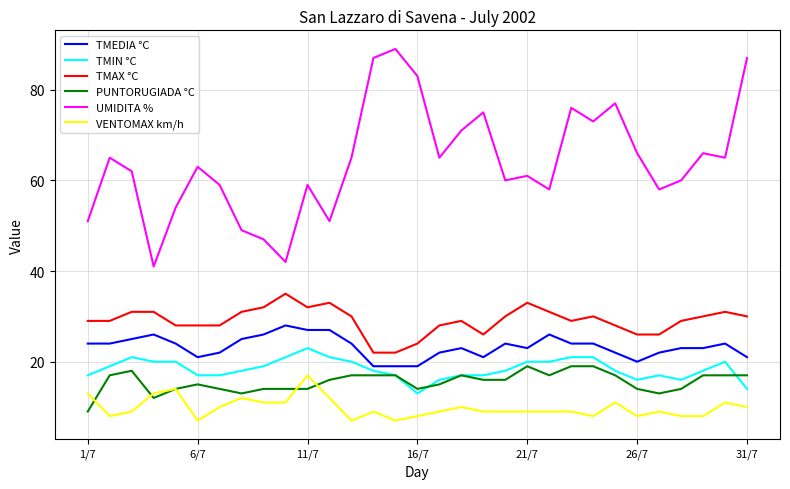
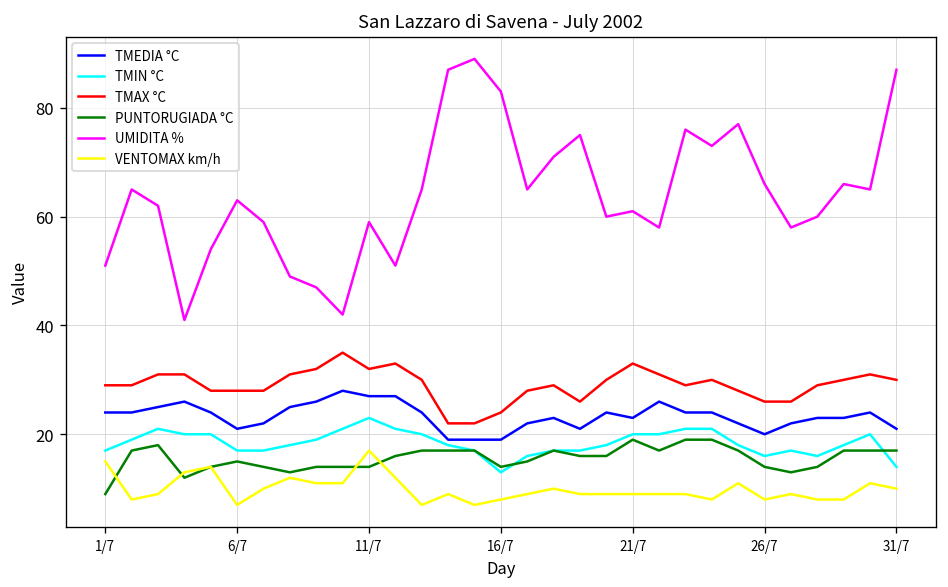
  {
    "TMEDIA °C": {
      "1/7": 24,
      "6/7": 21,
      "11/7": 27,
      "16/7": 19,
      "21/7": 23,
      "26/7": 20,
      "31/7": 21
    },
    "TMIN °C": {
      "1/7": 17,
      "6/7": 17,
      "11/7": 23,
      "16/7": 13,
      "21/7": 20,
      "26/7": 16,
      "31/7": 14
    },
    "TMAX °C": {
      "1/7": 29,
      "6/7": 28,
      "11/7": 32,
      "16/7": 24,
      "21/7": 33,
      "26/7": 26,
      "31/7": 30
    },
    "PUNTORUGIADA °C": {
      "1/7": 9,
      "6/7": 15,
      "11/7": 14,
      "16/7": 14,
      "21/7": 19,
      "26/7": 14,
      "31/7": 17
    },
    "UMIDITA %": {
      "1/7": 51,
      "6/7": 63,
      "11/7": 59,
      "16/7": 83,
      "21/7": 61,
      "26/7": 66,
      "31/7": 87
    },
    "VENTOMAX km/h": {
-     "1/7": 13,
+     "1/7": 15,
      "6/7": 7,
      "11/7": 17,
      "16/7": 8,
      "21/7": 9,
      "26/7": 8,
      "31/7": 10
    }
  }
